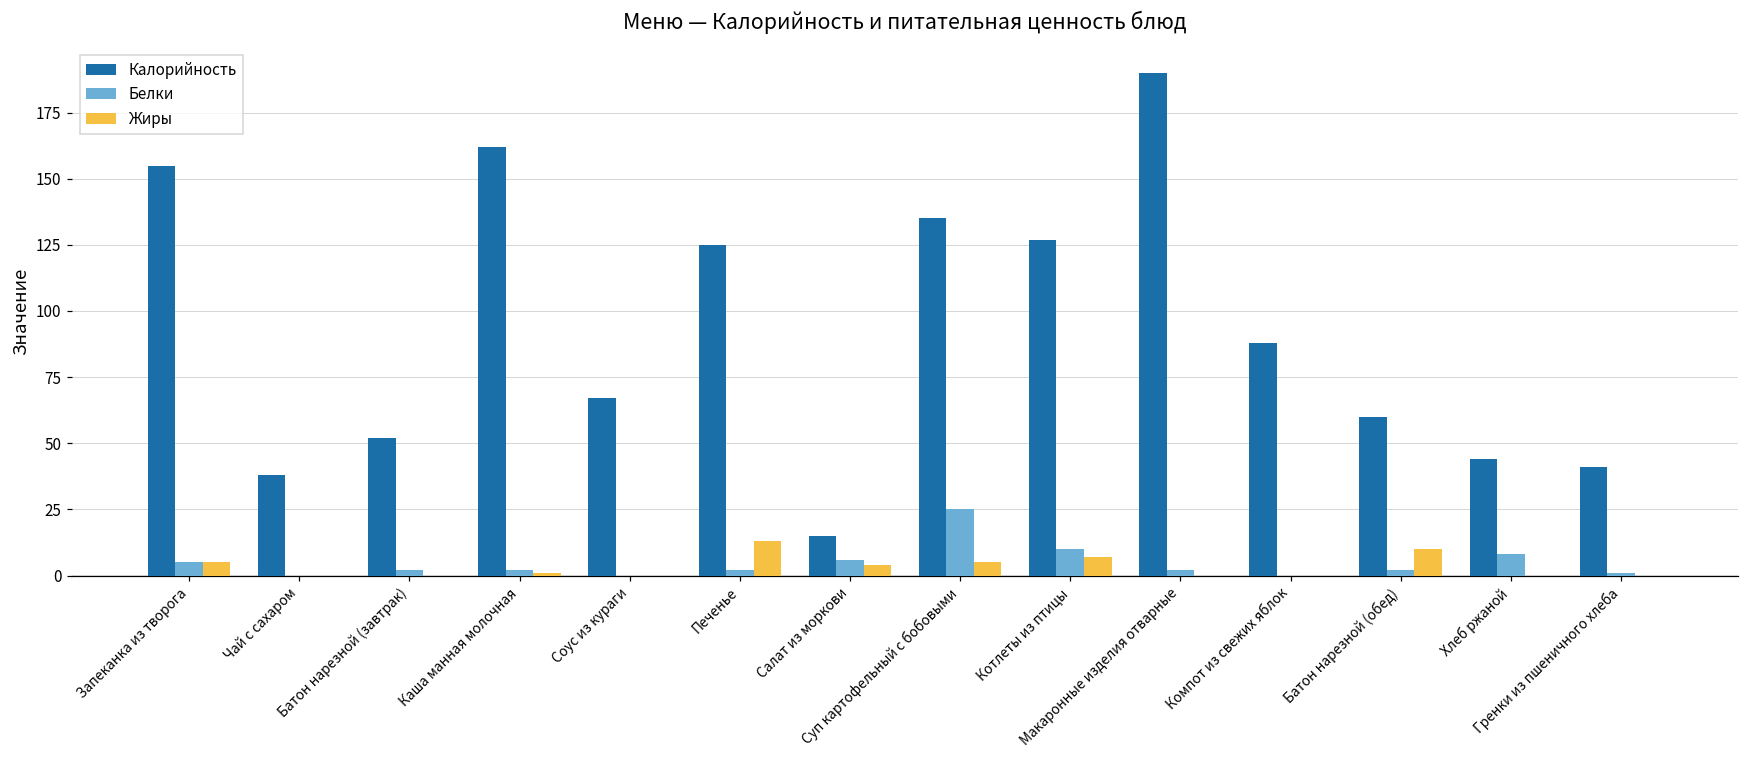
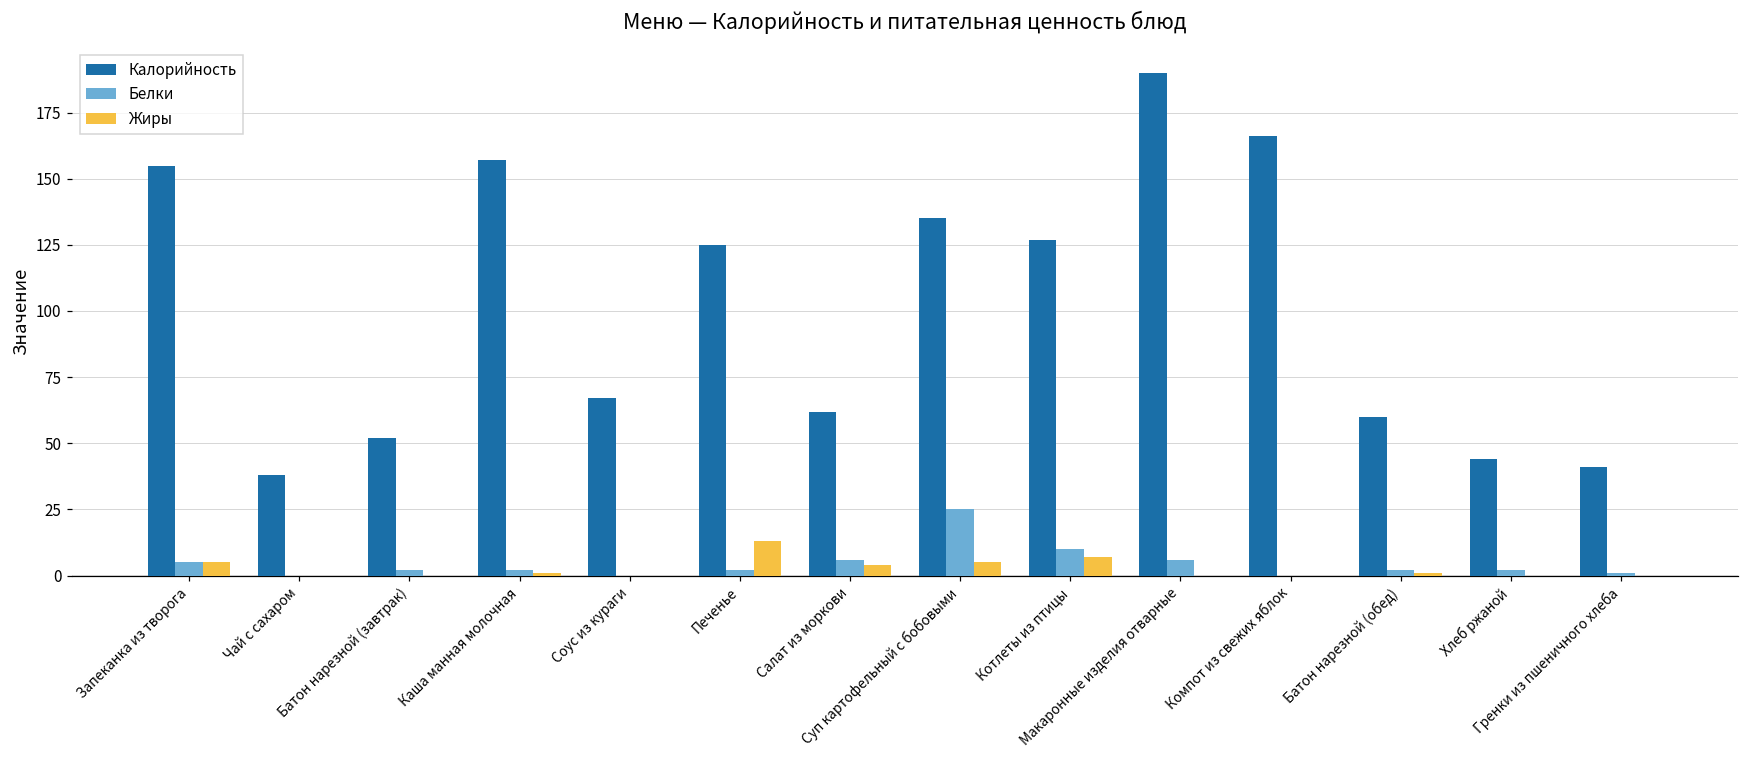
  {
    "Калорийность": {
      "Запеканка из творога": 155,
      "Чай с сахаром": 38,
      "Батон нарезной (завтрак)": 52,
-     "Каша манная молочная": 162,
+     "Каша манная молочная": 157,
      "Соус из кураги": 67,
      "Печенье": 125,
-     "Салат из моркови": 15,
+     "Салат из моркови": 62,
      "Суп картофельный с бобовыми": 135,
      "Котлеты из птицы": 127,
      "Макаронные изделия отварные": 190,
-     "Компот из свежих яблок": 88,
+     "Компот из свежих яблок": 166,
      "Батон нарезной (обед)": 60,
      "Хлеб ржаной": 44,
      "Гренки из пшеничного хлеба": 41
    },
    "Белки": {
      "Запеканка из творога": 5,
      "Чай с сахаром": 0,
      "Батон нарезной (завтрак)": 2,
      "Каша манная молочная": 2,
      "Соус из кураги": 0,
      "Печенье": 2,
      "Салат из моркови": 6,
      "Суп картофельный с бобовыми": 25,
      "Котлеты из птицы": 10,
-     "Макаронные изделия отварные": 2,
+     "Макаронные изделия отварные": 6,
      "Компот из свежих яблок": 0,
      "Батон нарезной (обед)": 2,
-     "Хлеб ржаной": 8
+     "Хлеб ржаной": 2
    },
    "Жиры": {
      "Запеканка из творога": 5,
      "Чай с сахаром": 0,
      "Батон нарезной (завтрак)": 0,
      "Соус из кураги": 0,
      "Печенье": 13,
      "Салат из моркови": 4,
      "Суп картофельный с бобовыми": 5,
      "Котлеты из птицы": 7,
      "Макаронные изделия отварные": 0,
      "Компот из свежих яблок": 0,
-     "Батон нарезной (обед)": 10,
+     "Батон нарезной (обед)": 1,
      "Хлеб ржаной": 0,
      "Гренки из пшеничного хлеба": 0
    }
  }
